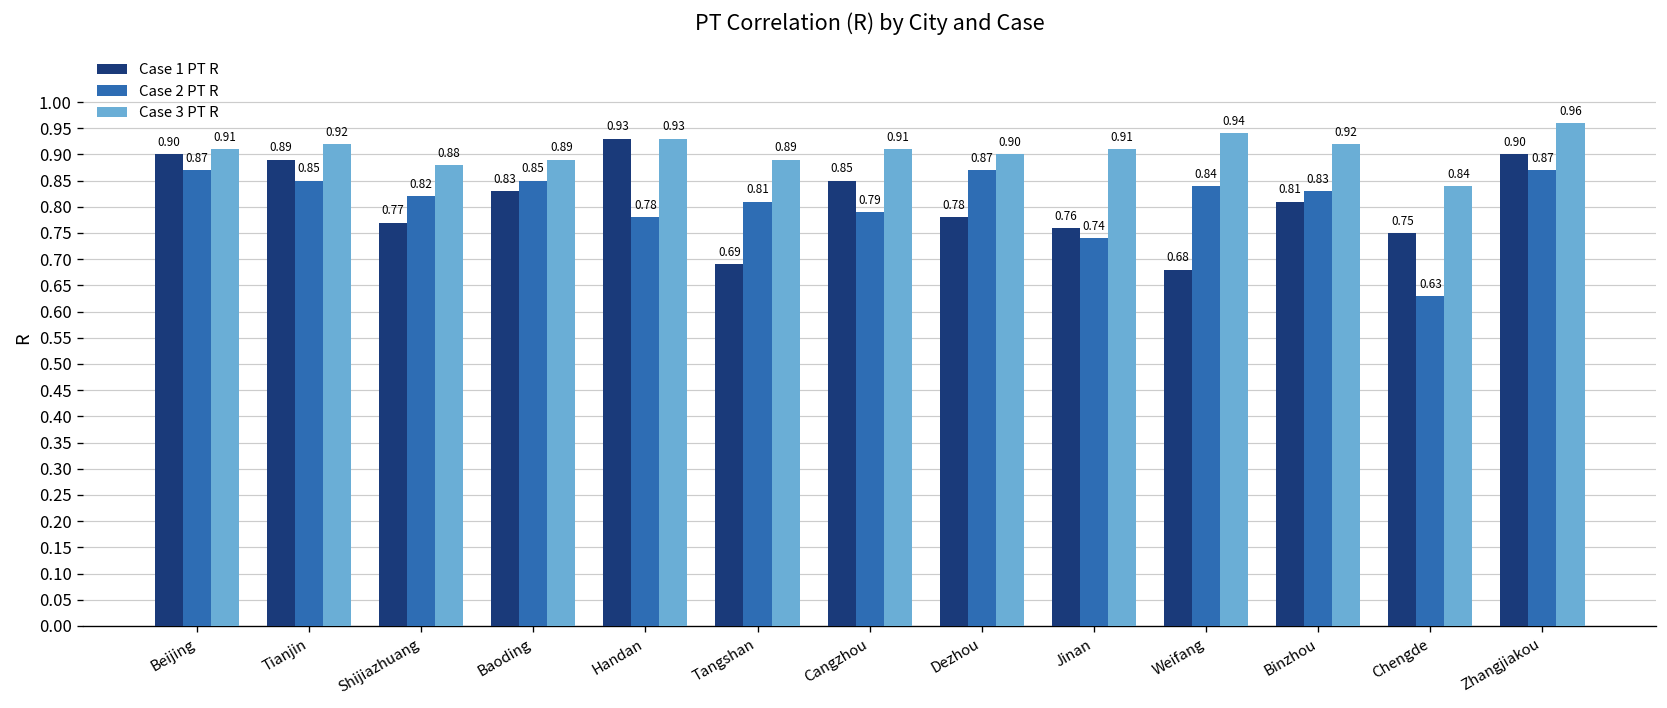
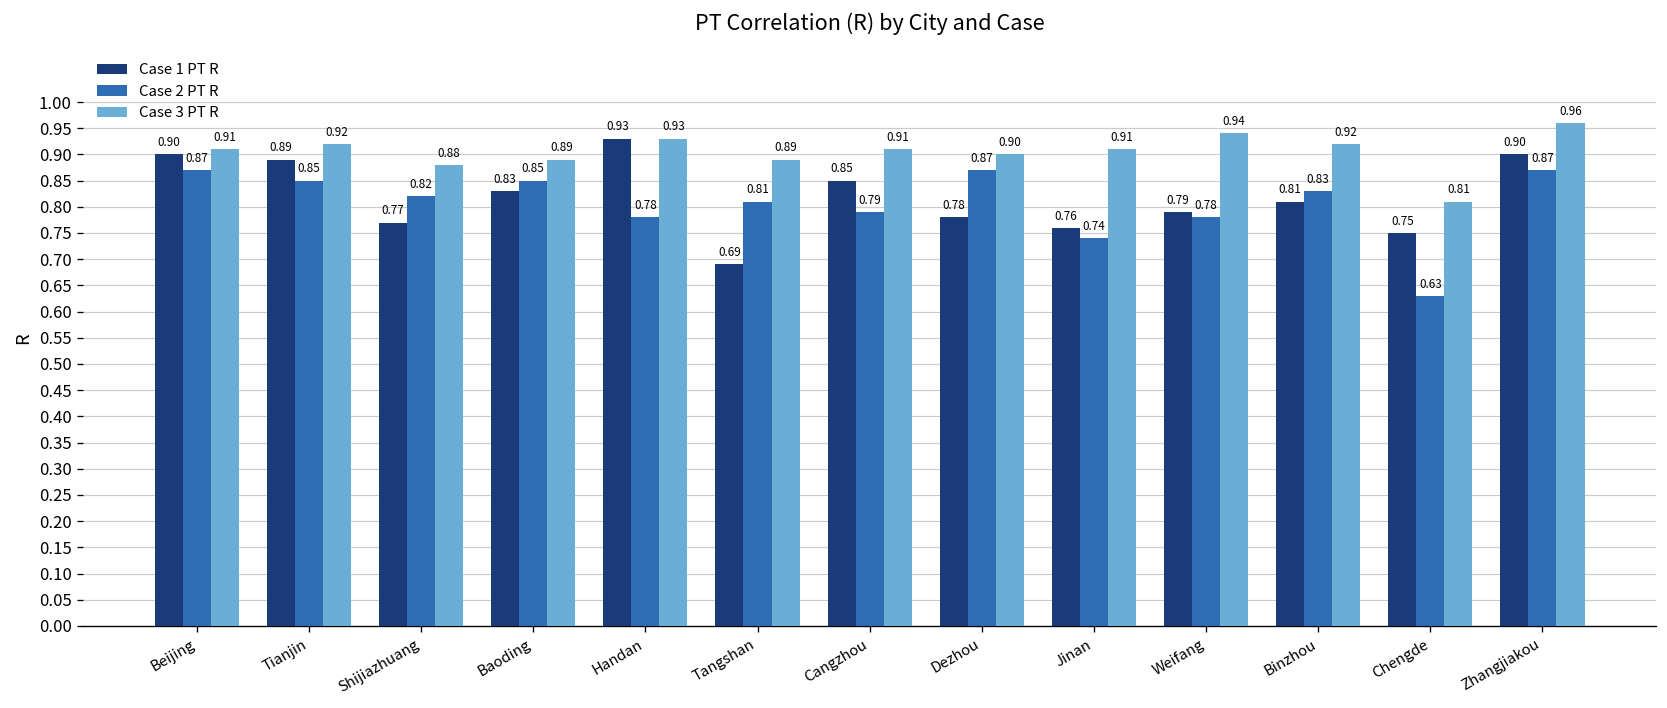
  {
    "Case 1 PT R": {
      "Beijing": 0.90,
      "Tianjin": 0.89,
      "Shijiazhuang": 0.77,
      "Baoding": 0.83,
      "Handan": 0.93,
      "Tangshan": 0.69,
      "Cangzhou": 0.85,
      "Dezhou": 0.78,
      "Jinan": 0.76,
-     "Weifang": 0.68,
+     "Weifang": 0.79,
      "Binzhou": 0.81,
      "Chengde": 0.75,
      "Zhangjiakou": 0.90
    },
    "Case 2 PT R": {
      "Beijing": 0.87,
      "Tianjin": 0.85,
      "Shijiazhuang": 0.82,
      "Baoding": 0.85,
      "Handan": 0.78,
      "Tangshan": 0.81,
      "Cangzhou": 0.79,
      "Dezhou": 0.87,
      "Jinan": 0.74,
-     "Weifang": 0.84,
+     "Weifang": 0.78,
      "Binzhou": 0.83,
      "Chengde": 0.63,
      "Zhangjiakou": 0.87
    },
    "Case 3 PT R": {
      "Beijing": 0.91,
      "Tianjin": 0.92,
      "Shijiazhuang": 0.88,
      "Baoding": 0.89,
      "Handan": 0.93,
      "Tangshan": 0.89,
      "Cangzhou": 0.91,
      "Dezhou": 0.90,
      "Jinan": 0.91,
      "Weifang": 0.94,
      "Binzhou": 0.92,
-     "Chengde": 0.84,
+     "Chengde": 0.81,
      "Zhangjiakou": 0.96
    }
  }
